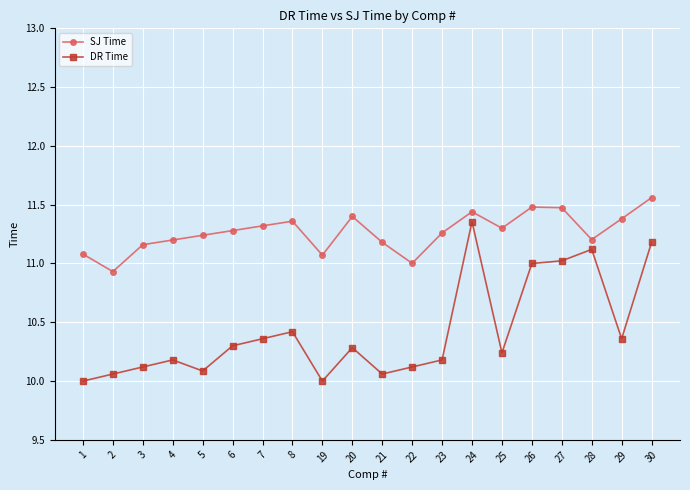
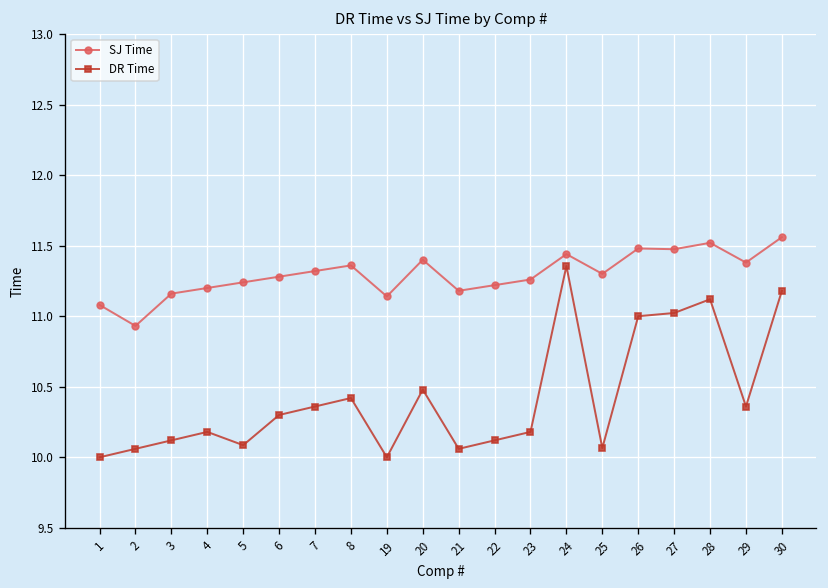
  {
    "SJ Time": {
      "1": 11.08,
      "2": 10.93,
      "3": 11.16,
      "4": 11.20,
      "5": 11.24,
      "6": 11.28,
      "7": 11.32,
      "8": 11.36,
-     "19": 11.07,
+     "19": 11.14,
      "20": 11.40,
      "21": 11.18,
-     "22": 11.00,
+     "22": 11.22,
      "23": 11.26,
      "24": 11.44,
      "25": 11.30,
      "26": 11.48,
      "27": 11.47,
-     "28": 11.20,
+     "28": 11.52,
      "29": 11.38,
      "30": 11.56
    },
    "DR Time": {
      "1": 10.00,
      "2": 10.06,
      "3": 10.12,
      "4": 10.18,
      "5": 10.09,
      "6": 10.30,
      "7": 10.36,
      "8": 10.42,
      "19": 10.00,
-     "20": 10.28,
+     "20": 10.48,
      "21": 10.06,
      "22": 10.12,
      "23": 10.18,
      "24": 11.36,
-     "25": 10.24,
+     "25": 10.07,
      "26": 11.00,
      "27": 11.02,
      "28": 11.12,
      "29": 10.36,
      "30": 11.18
    }
  }
